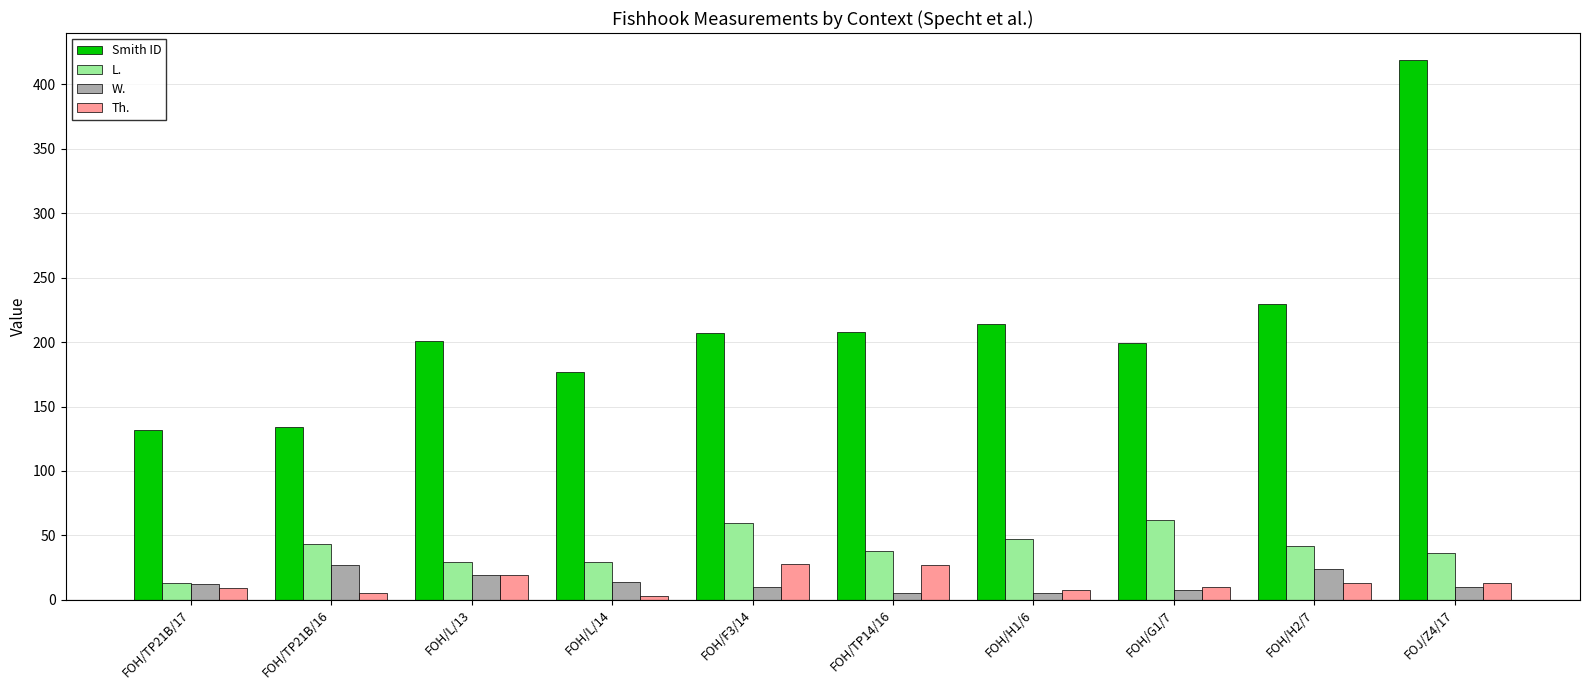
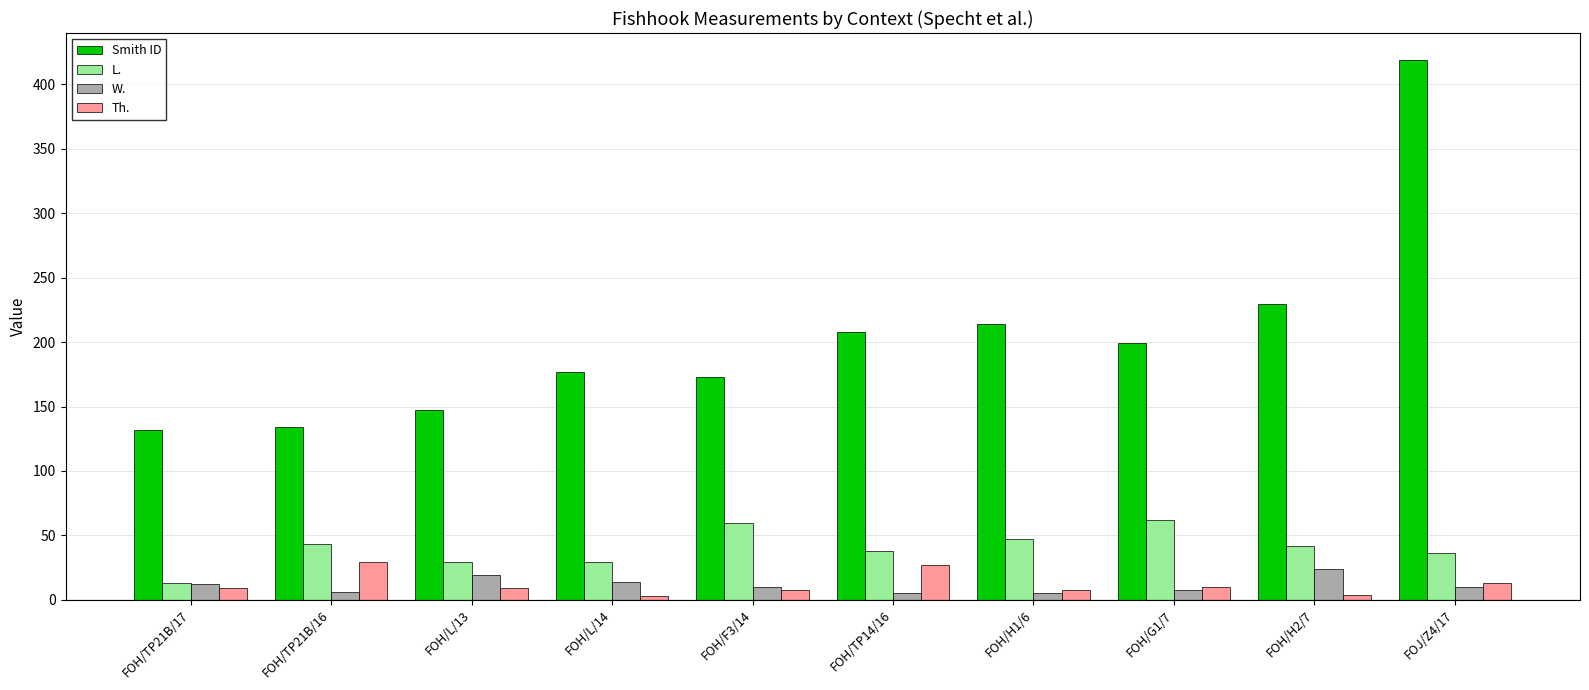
  {
    "Smith ID": {
      "FOH/TP21B/17": 132,
      "FOH/TP21B/16": 134,
-     "FOH/L/13": 201,
+     "FOH/L/13": 147,
      "FOH/L/14": 177,
-     "FOH/F3/14": 207,
+     "FOH/F3/14": 173,
      "FOH/TP14/16": 208,
      "FOH/H1/6": 214,
      "FOH/G1/7": 199,
      "FOH/H2/7": 230,
      "FOJ/Z4/17": 419
    },
    "L.": {
      "FOH/TP21B/17": 13,
      "FOH/TP21B/16": 43,
      "FOH/L/13": 29,
      "FOH/L/14": 29,
      "FOH/F3/14": 60,
      "FOH/TP14/16": 38,
      "FOH/H1/6": 47,
      "FOH/G1/7": 62,
      "FOH/H2/7": 42,
      "FOJ/Z4/17": 36
    },
    "W.": {
      "FOH/TP21B/17": 12,
-     "FOH/TP21B/16": 27,
+     "FOH/TP21B/16": 6,
      "FOH/L/13": 19,
      "FOH/L/14": 14,
      "FOH/F3/14": 10,
      "FOH/TP14/16": 5,
      "FOH/H1/6": 5,
      "FOH/G1/7": 8,
      "FOH/H2/7": 24,
      "FOJ/Z4/17": 10
    },
    "Th.": {
      "FOH/TP21B/17": 9,
-     "FOH/TP21B/16": 5,
-     "FOH/L/13": 19,
+     "FOH/TP21B/16": 29,
+     "FOH/L/13": 9,
      "FOH/L/14": 3,
-     "FOH/F3/14": 28,
+     "FOH/F3/14": 8,
      "FOH/TP14/16": 27,
      "FOH/H1/6": 8,
      "FOH/G1/7": 10,
-     "FOH/H2/7": 13,
+     "FOH/H2/7": 4,
      "FOJ/Z4/17": 13
    }
  }
